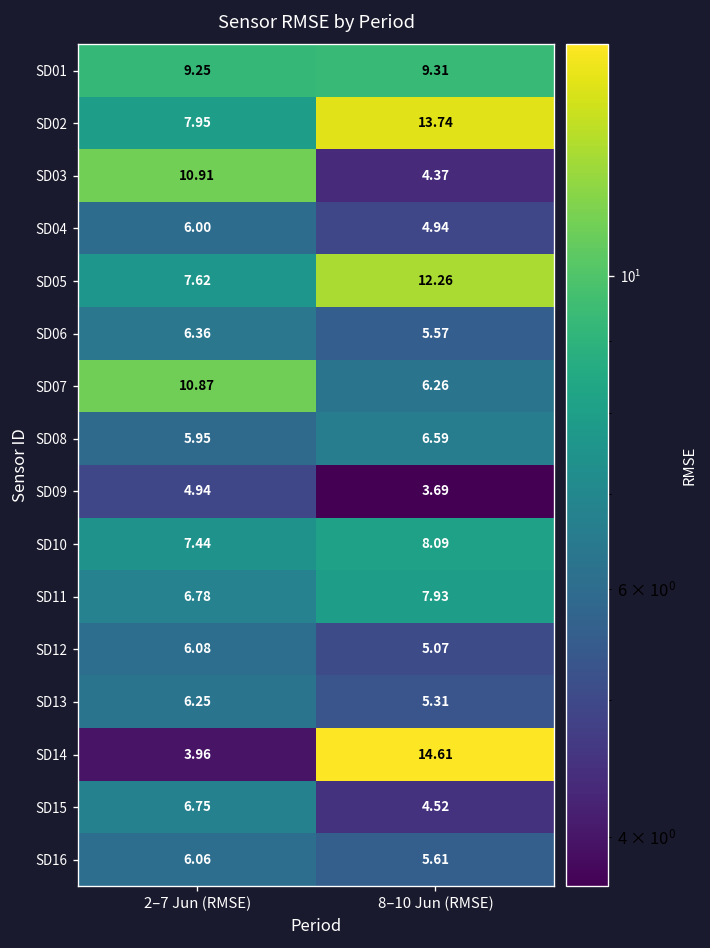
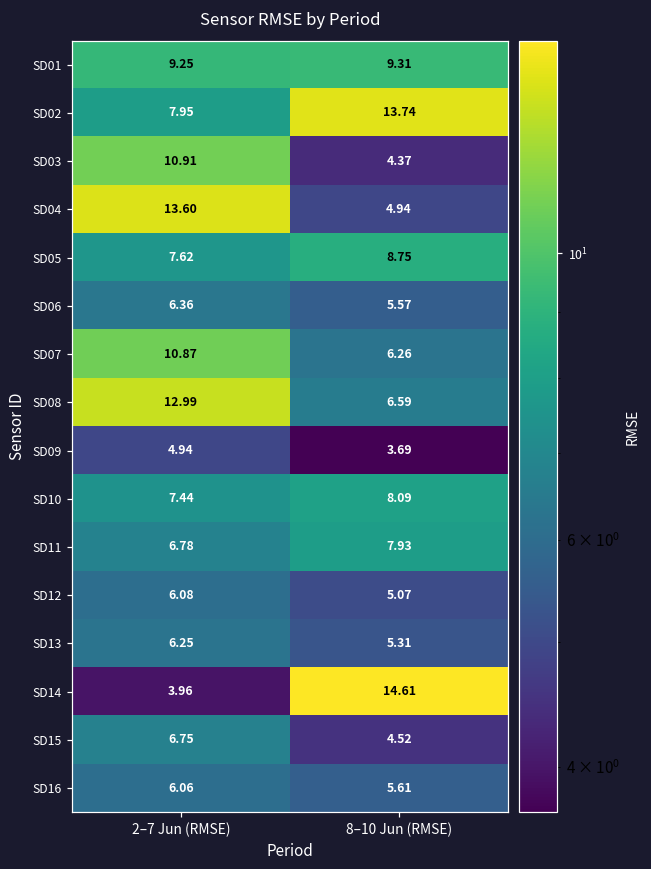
  {
    "SD01": {
      "2–7 Jun (RMSE)": 9.25,
      "8–10 Jun (RMSE)": 9.31
    },
    "SD02": {
      "2–7 Jun (RMSE)": 7.95,
      "8–10 Jun (RMSE)": 13.74
    },
    "SD03": {
      "2–7 Jun (RMSE)": 10.91,
      "8–10 Jun (RMSE)": 4.37
    },
    "SD04": {
-     "2–7 Jun (RMSE)": 6.00,
+     "2–7 Jun (RMSE)": 13.60,
      "8–10 Jun (RMSE)": 4.94
    },
    "SD05": {
      "2–7 Jun (RMSE)": 7.62,
-     "8–10 Jun (RMSE)": 12.26
+     "8–10 Jun (RMSE)": 8.75
    },
    "SD06": {
      "2–7 Jun (RMSE)": 6.36,
      "8–10 Jun (RMSE)": 5.57
    },
    "SD07": {
      "2–7 Jun (RMSE)": 10.87,
      "8–10 Jun (RMSE)": 6.26
    },
    "SD08": {
-     "2–7 Jun (RMSE)": 5.95,
+     "2–7 Jun (RMSE)": 12.99,
      "8–10 Jun (RMSE)": 6.59
    },
    "SD09": {
      "2–7 Jun (RMSE)": 4.94,
      "8–10 Jun (RMSE)": 3.69
    },
    "SD10": {
      "2–7 Jun (RMSE)": 7.44,
      "8–10 Jun (RMSE)": 8.09
    },
    "SD11": {
      "2–7 Jun (RMSE)": 6.78,
      "8–10 Jun (RMSE)": 7.93
    },
    "SD12": {
      "2–7 Jun (RMSE)": 6.08,
      "8–10 Jun (RMSE)": 5.07
    },
    "SD13": {
      "2–7 Jun (RMSE)": 6.25,
      "8–10 Jun (RMSE)": 5.31
    },
    "SD14": {
      "2–7 Jun (RMSE)": 3.96,
      "8–10 Jun (RMSE)": 14.61
    },
    "SD15": {
      "2–7 Jun (RMSE)": 6.75,
      "8–10 Jun (RMSE)": 4.52
    },
    "SD16": {
      "2–7 Jun (RMSE)": 6.06,
      "8–10 Jun (RMSE)": 5.61
    }
  }
